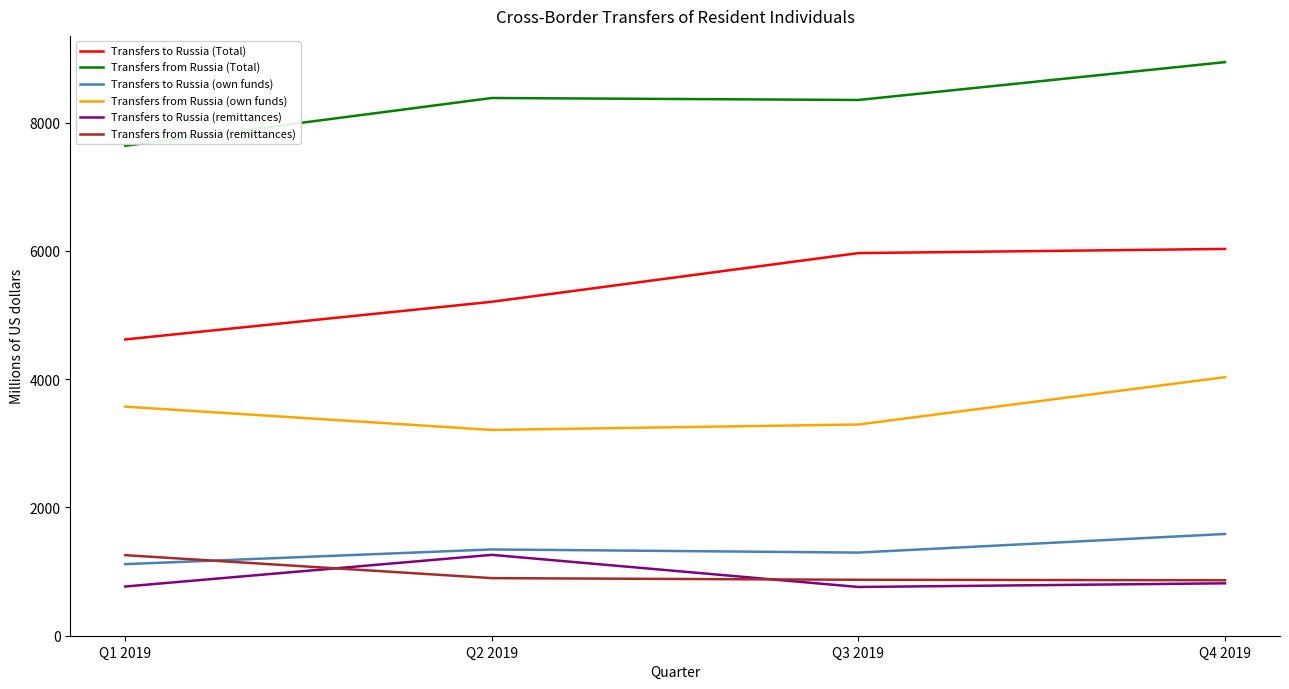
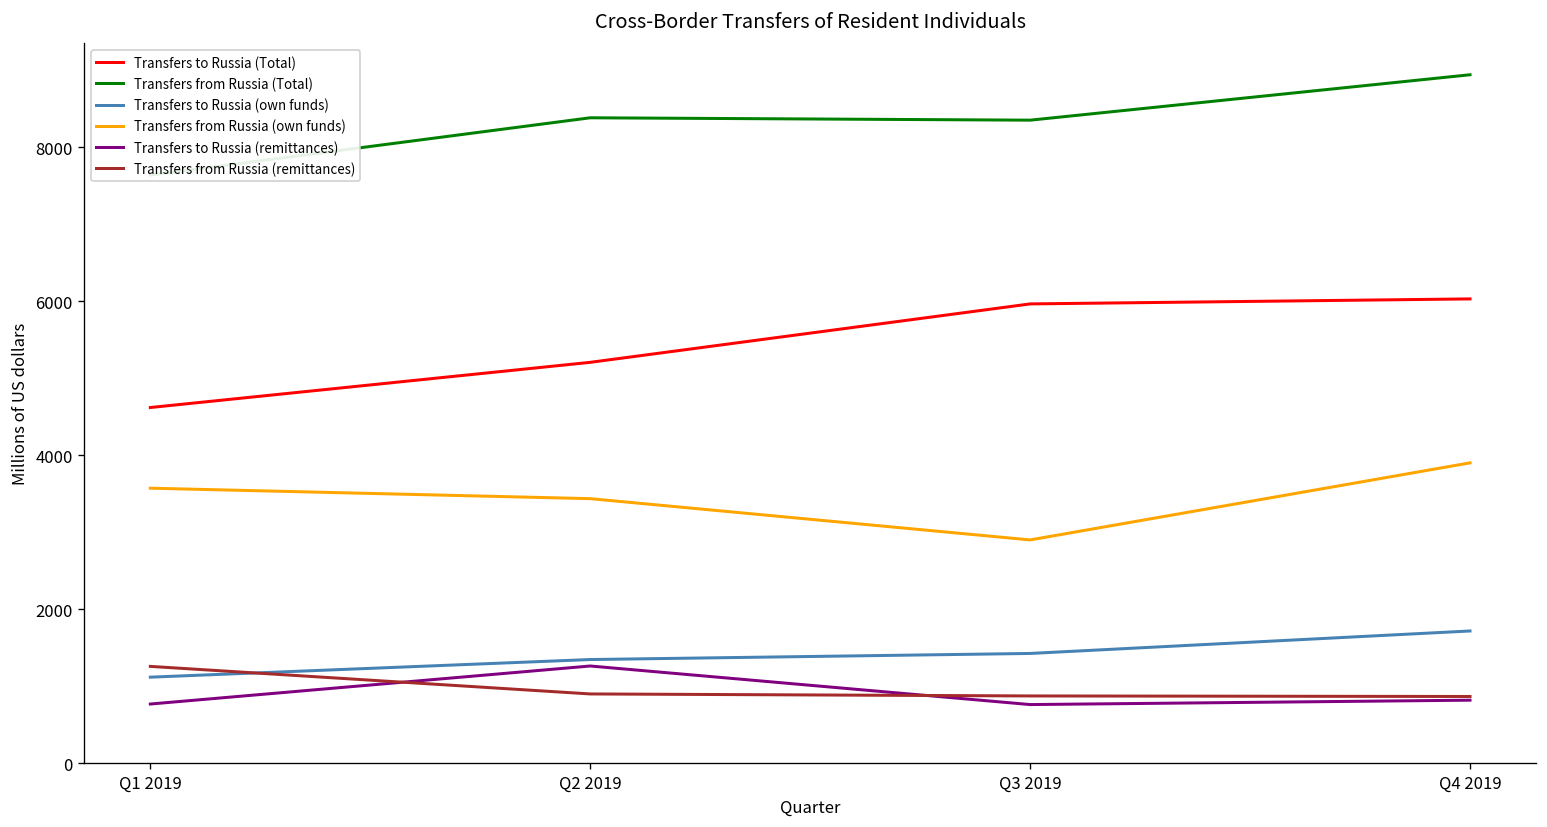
  {
    "Transfers to Russia (Total)": {
      "Q1 2019": 4600,
      "Q2 2019": 5200,
      "Q3 2019": 6000,
      "Q4 2019": 6000
    },
    "Transfers from Russia (Total)": {
      "Q1 2019": 7600,
      "Q2 2019": 8400,
      "Q3 2019": 8400,
      "Q4 2019": 8900
    },
    "Transfers to Russia (own funds)": {
      "Q1 2019": 1100,
      "Q2 2019": 1300,
-     "Q3 2019": 1300,
-     "Q4 2019": 1600
+     "Q3 2019": 1400,
+     "Q4 2019": 1700
    },
    "Transfers from Russia (own funds)": {
      "Q1 2019": 3600,
-     "Q2 2019": 3200,
-     "Q3 2019": 3300,
-     "Q4 2019": 4000
+     "Q2 2019": 3400,
+     "Q3 2019": 2900,
+     "Q4 2019": 3900
    },
    "Transfers to Russia (remittances)": {
      "Q1 2019": 800,
      "Q2 2019": 1300,
      "Q3 2019": 800,
      "Q4 2019": 800
    },
    "Transfers from Russia (remittances)": {
      "Q1 2019": 1300,
      "Q2 2019": 900,
      "Q3 2019": 900,
      "Q4 2019": 900
    }
  }
